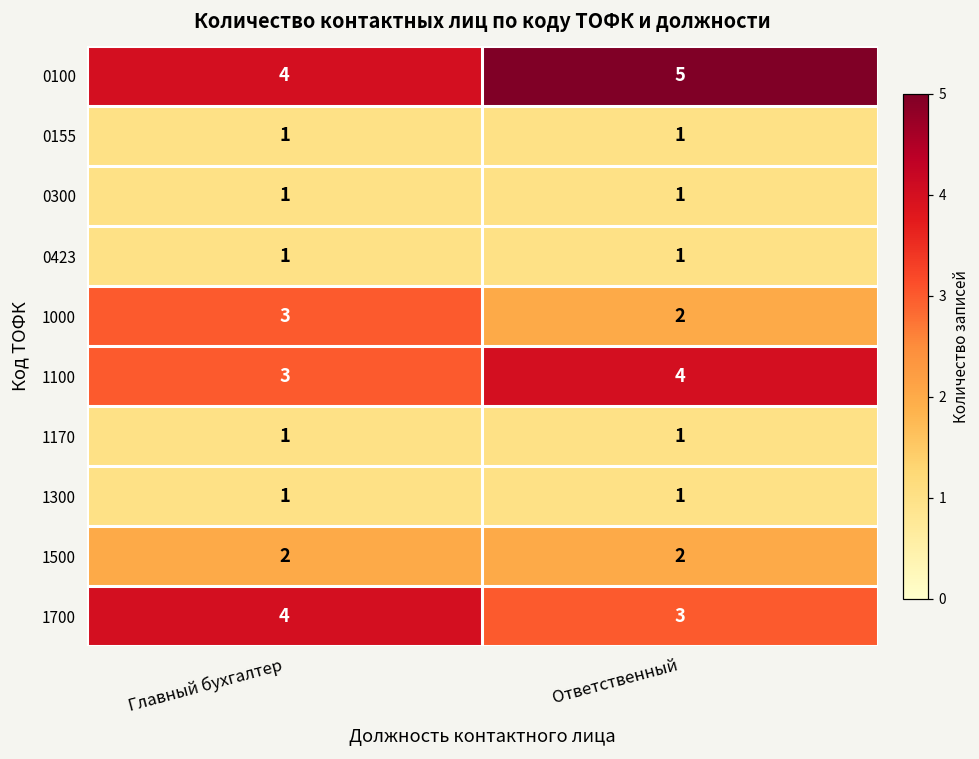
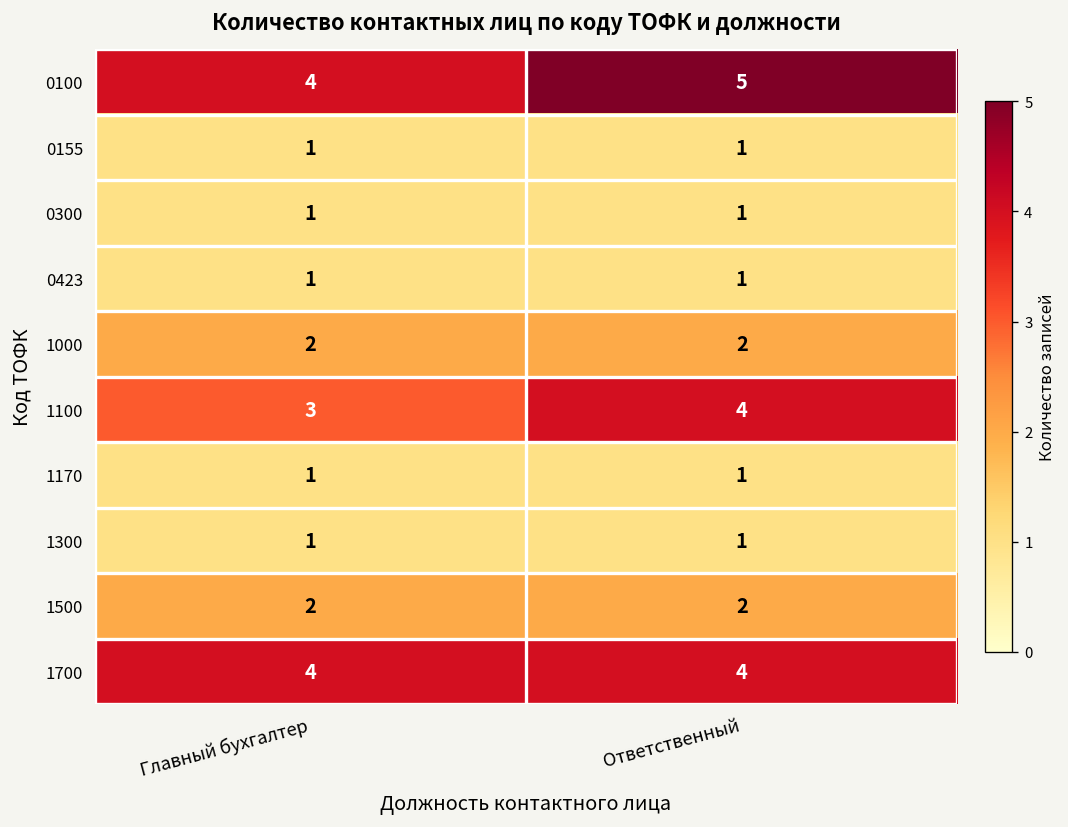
  {
    "0100": {
      "Главный бухгалтер": 4,
      "Ответственный": 5
    },
    "0155": {
      "Главный бухгалтер": 1,
      "Ответственный": 1
    },
    "0300": {
      "Главный бухгалтер": 1,
      "Ответственный": 1
    },
    "0423": {
      "Главный бухгалтер": 1,
      "Ответственный": 1
    },
    "1000": {
-     "Главный бухгалтер": 3,
+     "Главный бухгалтер": 2,
      "Ответственный": 2
    },
    "1100": {
      "Главный бухгалтер": 3,
      "Ответственный": 4
    },
    "1170": {
      "Главный бухгалтер": 1,
      "Ответственный": 1
    },
    "1300": {
      "Главный бухгалтер": 1,
      "Ответственный": 1
    },
    "1500": {
      "Главный бухгалтер": 2,
      "Ответственный": 2
    },
    "1700": {
      "Главный бухгалтер": 4,
-     "Ответственный": 3
+     "Ответственный": 4
    }
  }
